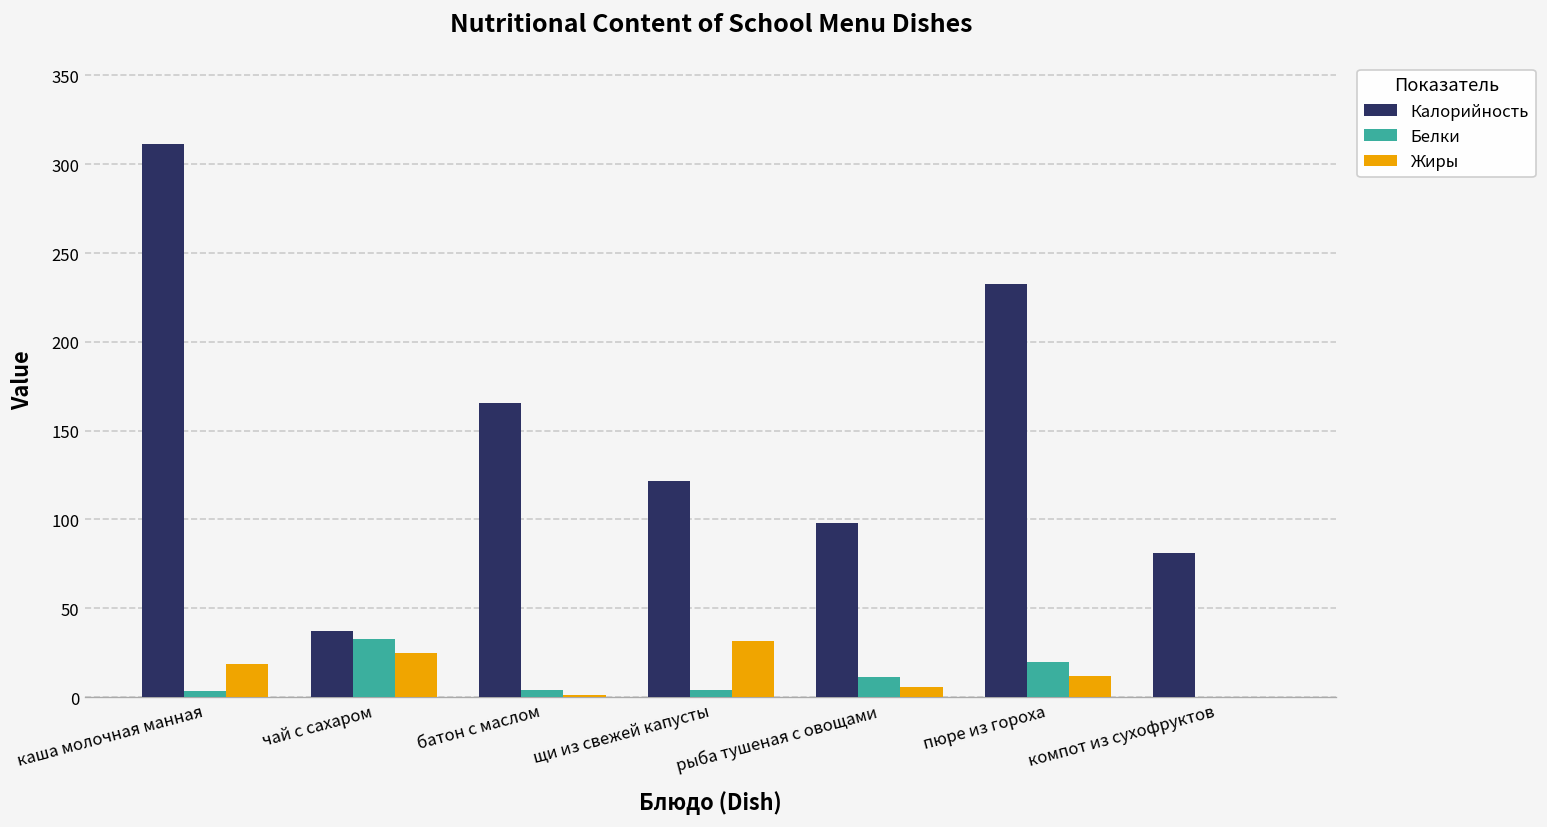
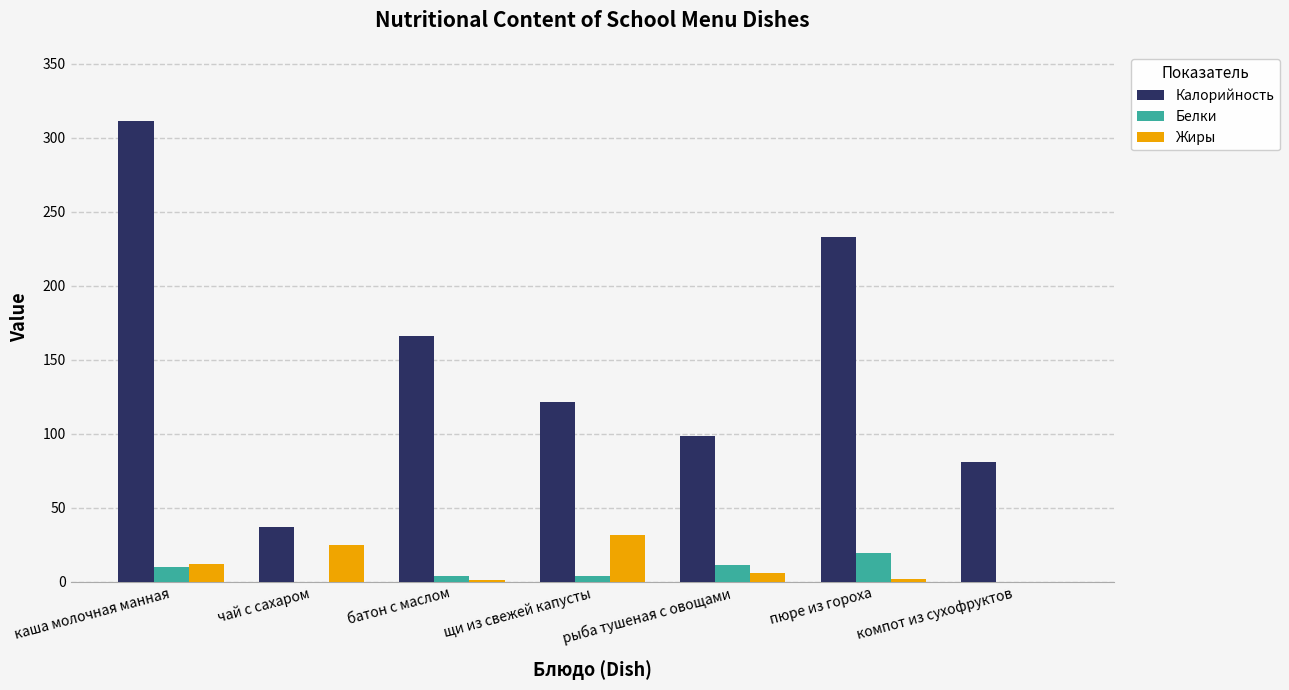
  {
    "Калорийность": {
      "каша молочная манная": 311,
      "чай с сахаром": 37,
      "батон с маслом": 166,
      "щи из свежей капусты": 122,
      "рыба тушеная с овощами": 98,
      "пюре из гороха": 233,
      "компот из сухофруктов": 81
    },
    "Белки": {
-     "каша молочная манная": 4,
-     "чай с сахаром": 33,
+     "каша молочная манная": 10,
+     "чай с сахаром": 0,
      "батон с маслом": 4,
      "щи из свежей капусты": 4,
      "рыба тушеная с овощами": 11,
      "пюре из гороха": 19,
      "компот из сухофруктов": 0
    },
    "Жиры": {
-     "каша молочная манная": 19,
+     "каша молочная манная": 12,
      "чай с сахаром": 25,
      "щи из свежей капусты": 31,
      "рыба тушеная с овощами": 6,
-     "пюре из гороха": 12,
+     "пюре из гороха": 2,
      "компот из сухофруктов": 0
    }
  }
